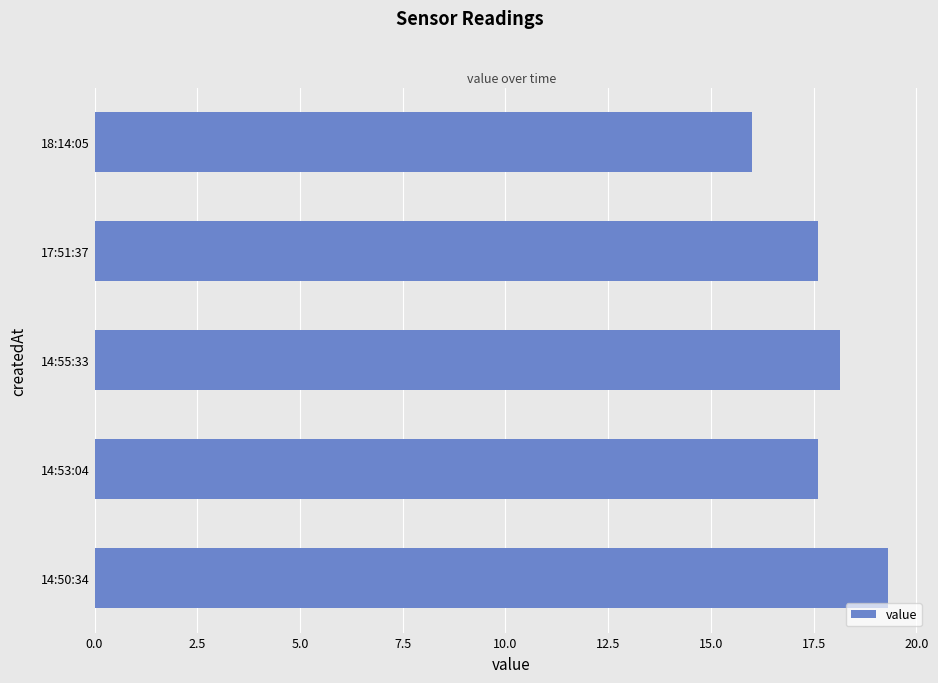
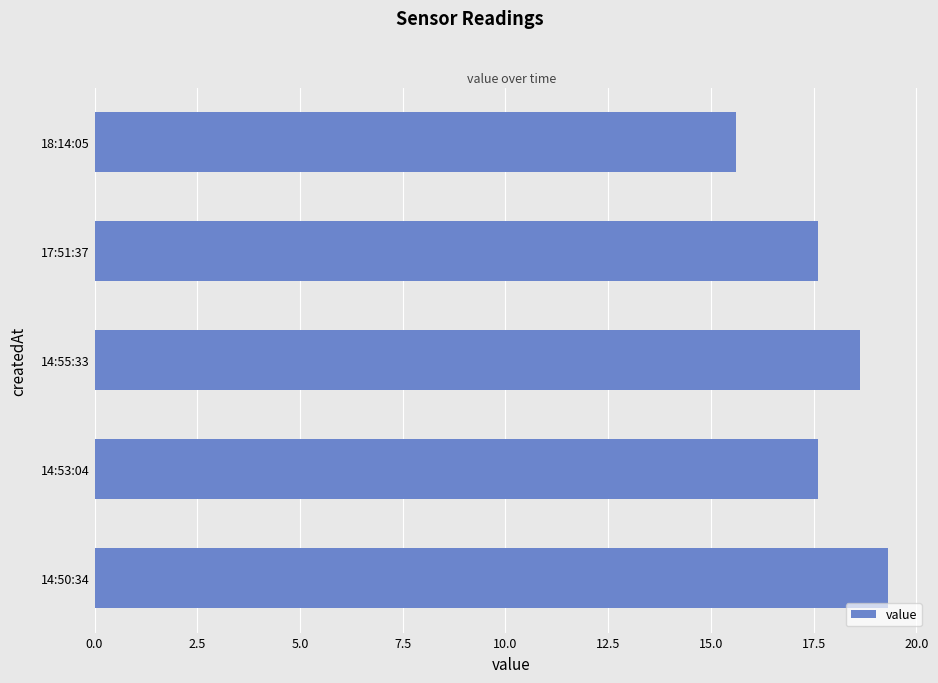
  {
-   "18:14:05": 16.0,
+   "18:14:05": 15.6,
    "17:51:37": 17.6,
-   "14:55:33": 18.1,
+   "14:55:33": 18.6,
    "14:53:04": 17.6,
    "14:50:34": 19.3
  }
